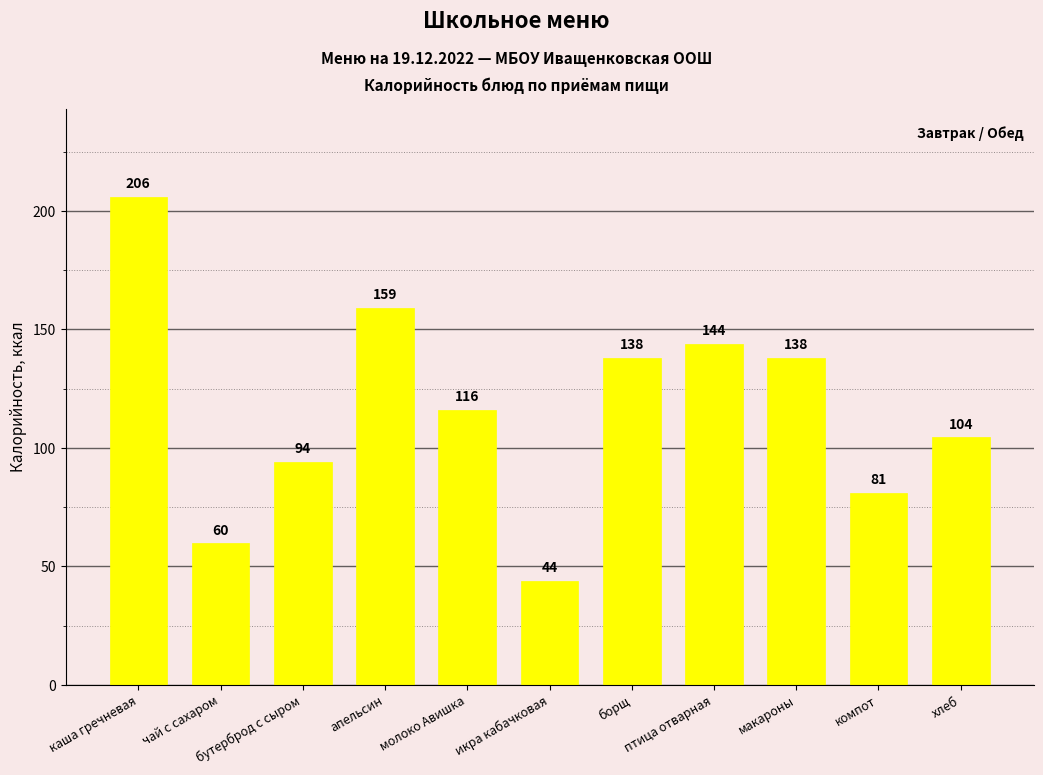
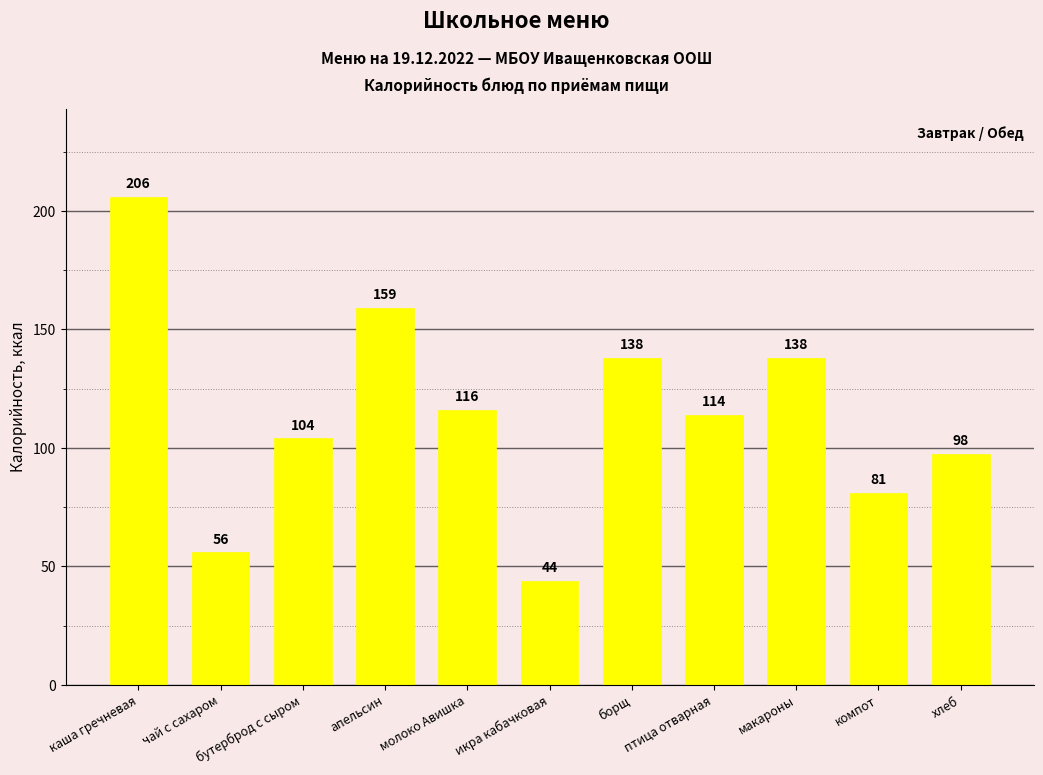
  {
    "каша гречневая": 206,
-   "чай с сахаром": 60,
-   "бутерброд с сыром": 94,
+   "чай с сахаром": 56,
+   "бутерброд с сыром": 104,
    "апельсин": 159,
    "молоко Авишка": 116,
    "икра кабачковая": 44,
    "борщ": 138,
-   "птица отварная": 144,
+   "птица отварная": 114,
    "макароны": 138,
    "компот": 81,
-   "хлеб": 104
+   "хлеб": 98
  }
